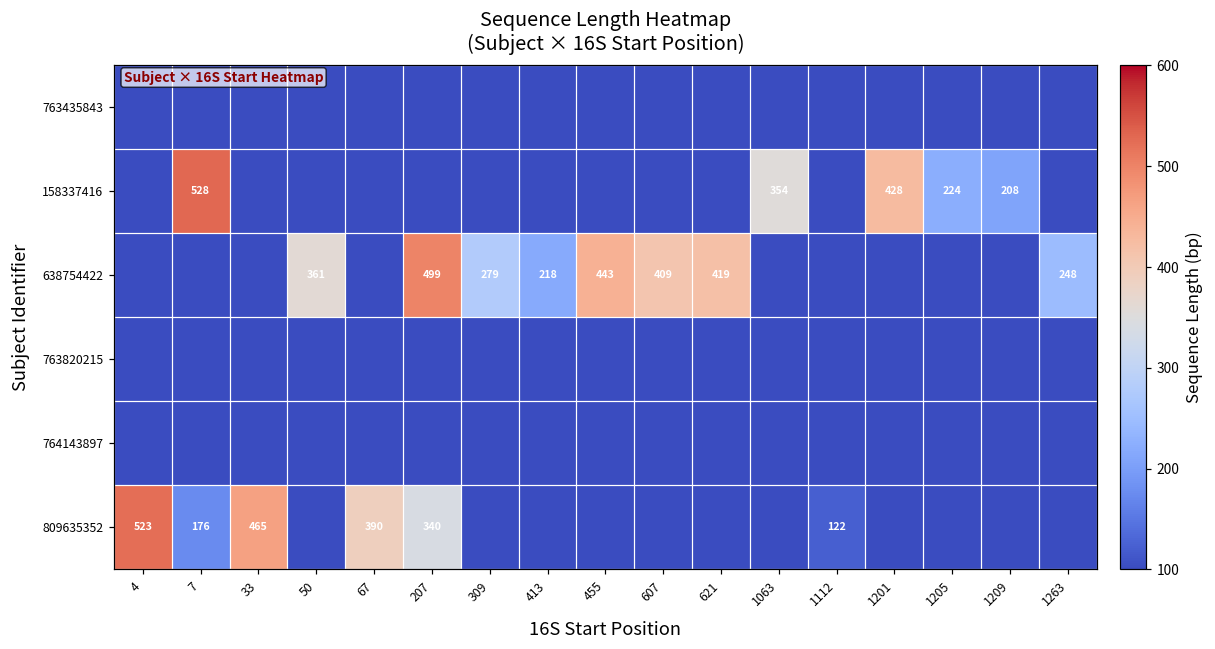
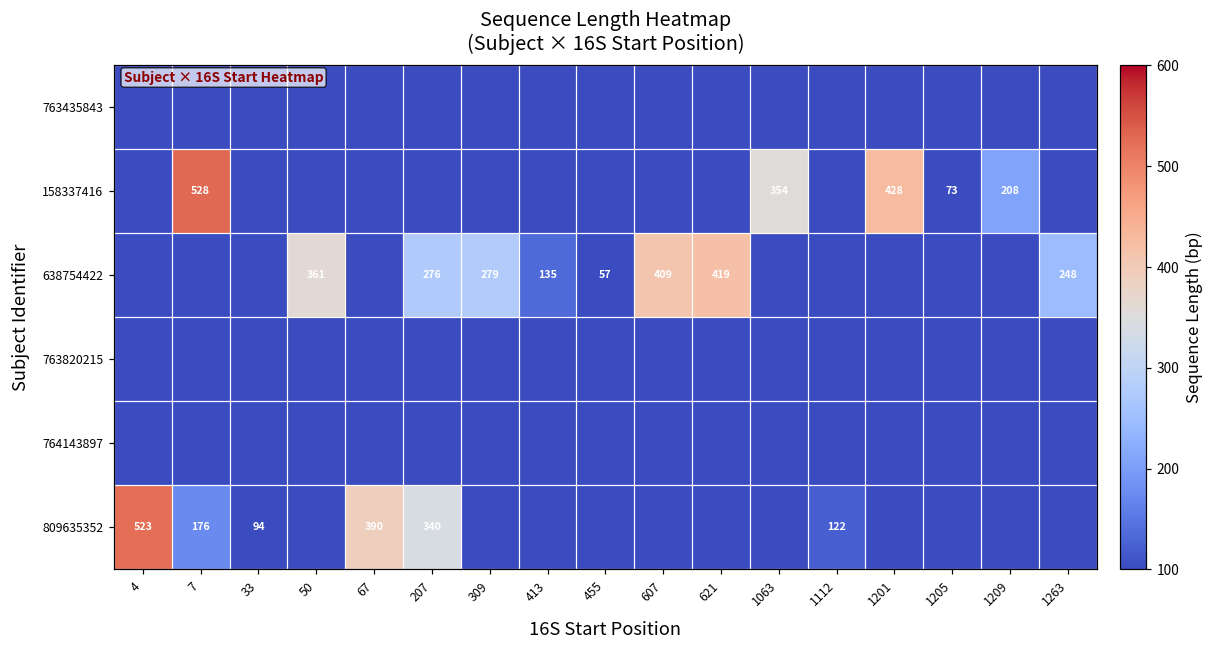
  {
    "158337416": {
      "7": 528,
      "1201": 428,
-     "1205": 224,
+     "1205": 73,
      "1209": 208
    },
    "638754422": {
-     "207": 499,
+     "207": 276,
      "309": 279,
-     "413": 218,
-     "455": 443,
+     "413": 135,
+     "455": 57,
      "607": 409,
      "621": 419,
      "1263": 248
    },
    "809635352": {
      "4": 523,
      "7": 176,
-     "33": 465,
+     "33": 94,
      "67": 390,
      "1112": 122
    }
  }
